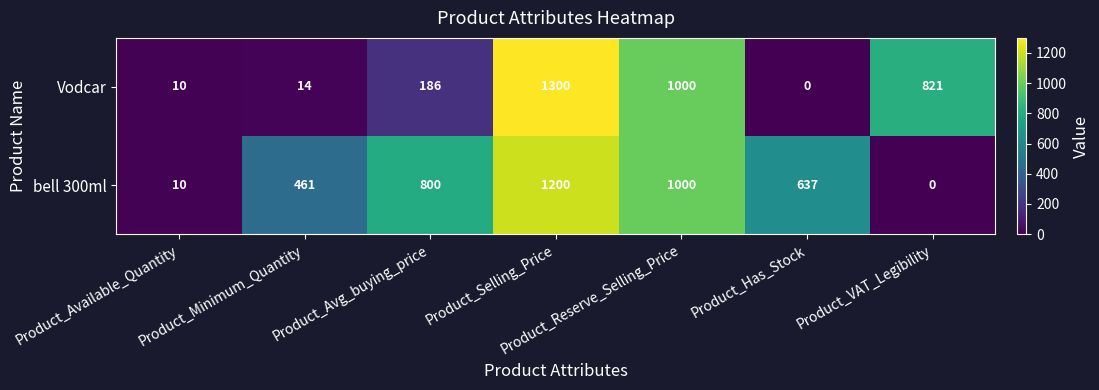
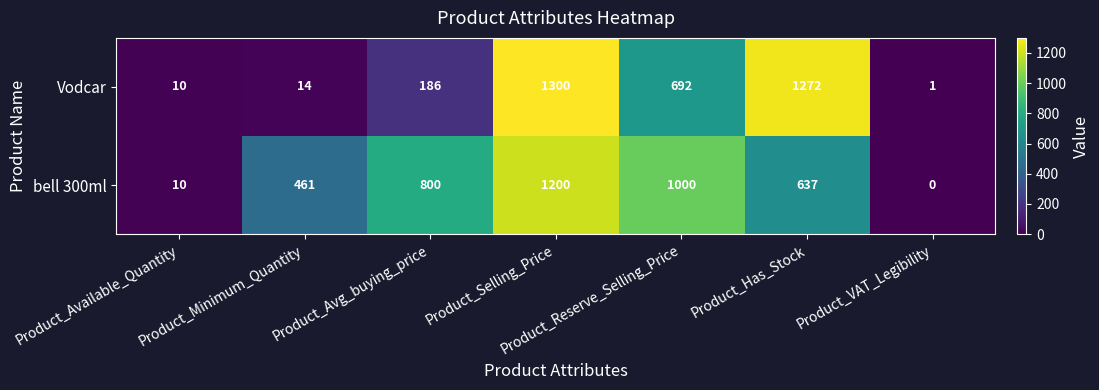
  {
    "Vodcar": {
      "Product_Available_Quantity": 10,
      "Product_Minimum_Quantity": 14,
      "Product_Avg_buying_price": 186,
      "Product_Selling_Price": 1300,
-     "Product_Reserve_Selling_Price": 1000,
-     "Product_Has_Stock": 0,
-     "Product_VAT_Legibility": 821
+     "Product_Reserve_Selling_Price": 692,
+     "Product_Has_Stock": 1272,
+     "Product_VAT_Legibility": 1
    },
    "bell 300ml": {
      "Product_Available_Quantity": 10,
      "Product_Minimum_Quantity": 461,
      "Product_Avg_buying_price": 800,
      "Product_Selling_Price": 1200,
      "Product_Reserve_Selling_Price": 1000,
      "Product_Has_Stock": 637,
      "Product_VAT_Legibility": 0
    }
  }
